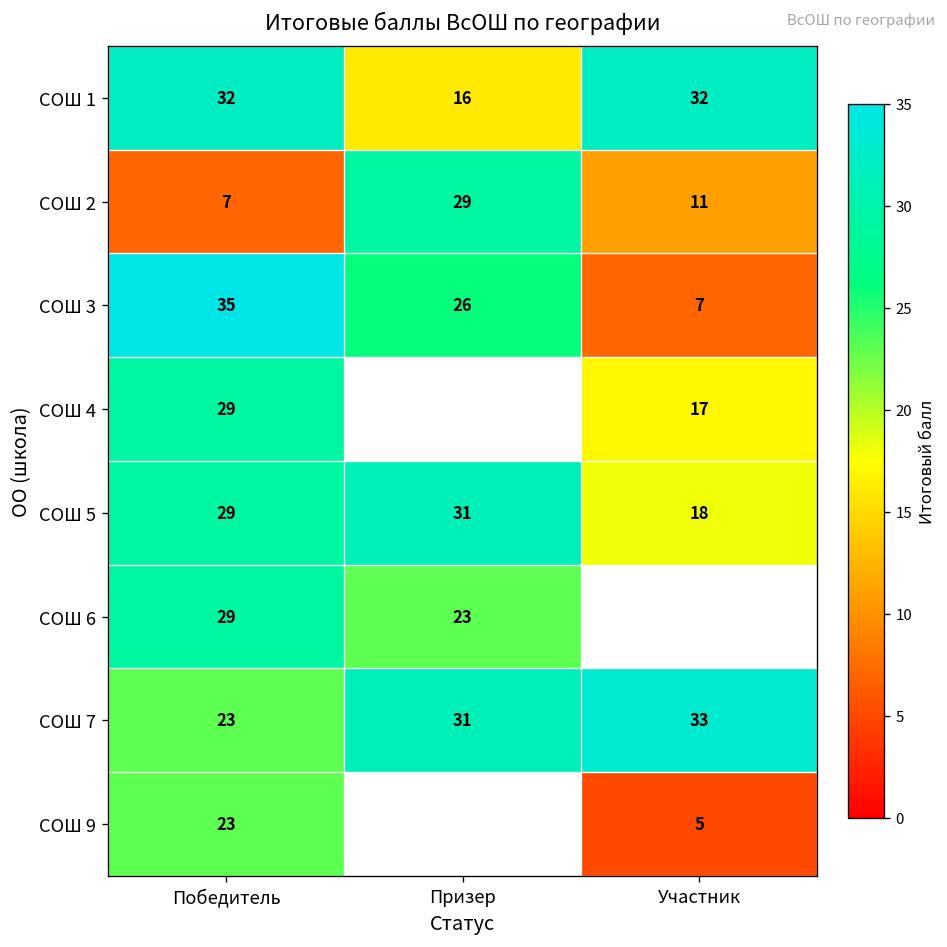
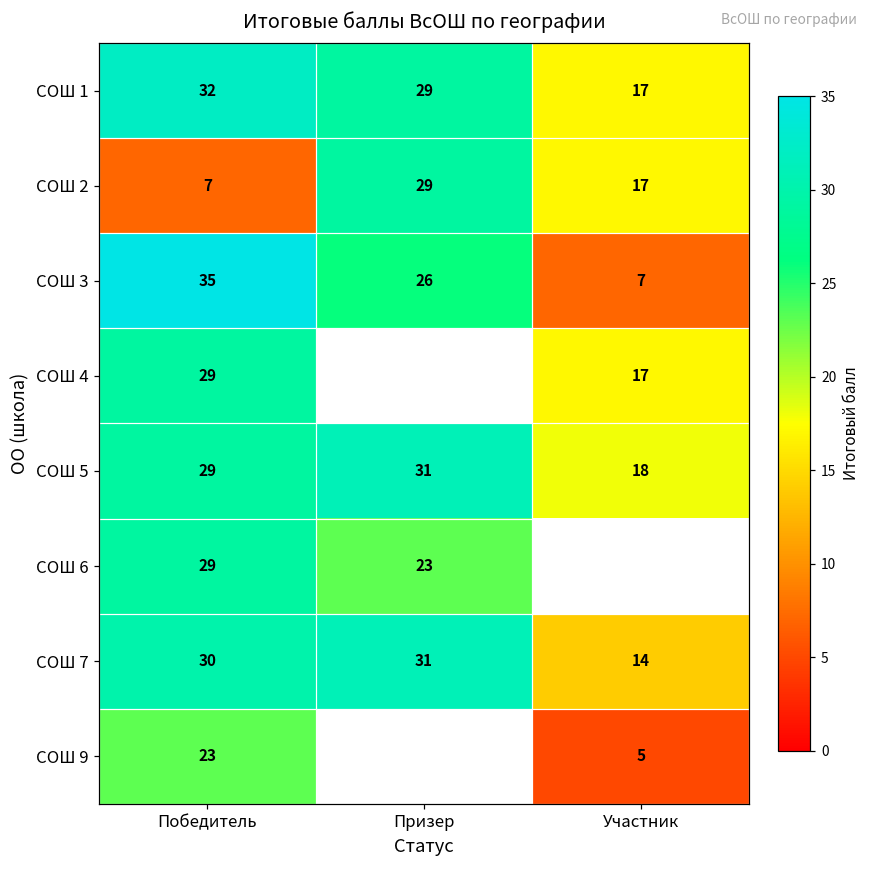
  {
    "СОШ 1": {
      "Победитель": 32,
-     "Призер": 16,
-     "Участник": 32
+     "Призер": 29,
+     "Участник": 17
    },
    "СОШ 2": {
      "Победитель": 7,
      "Призер": 29,
-     "Участник": 11
+     "Участник": 17
    },
    "СОШ 3": {
      "Победитель": 35,
      "Призер": 26,
      "Участник": 7
    },
    "СОШ 4": {
      "Победитель": 29,
      "Участник": 17
    },
    "СОШ 5": {
      "Победитель": 29,
      "Призер": 31,
      "Участник": 18
    },
    "СОШ 6": {
      "Победитель": 29,
      "Призер": 23
    },
    "СОШ 7": {
-     "Победитель": 23,
+     "Победитель": 30,
      "Призер": 31,
-     "Участник": 33
+     "Участник": 14
    },
    "СОШ 9": {
      "Победитель": 23,
      "Участник": 5
    }
  }
